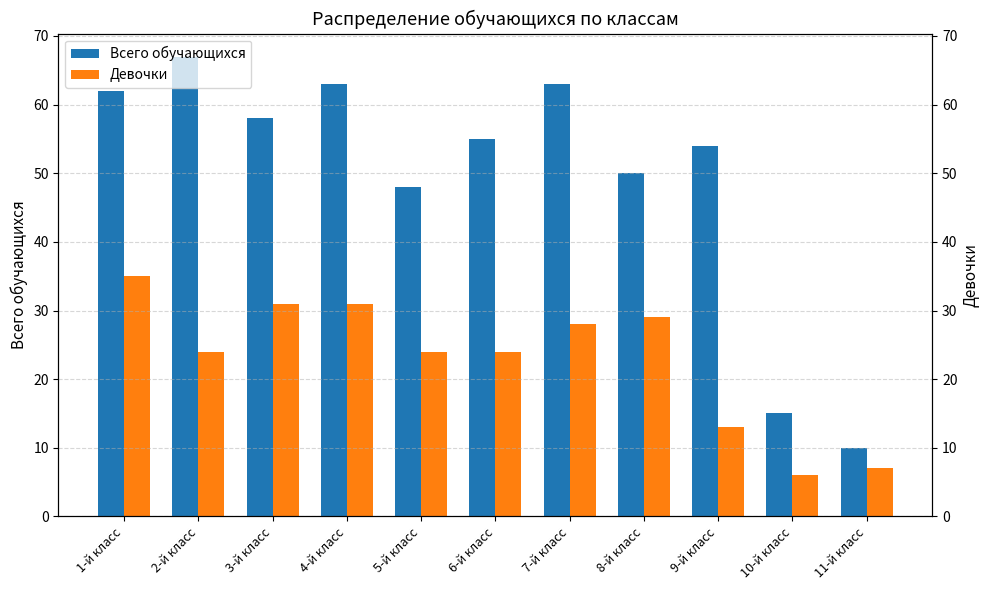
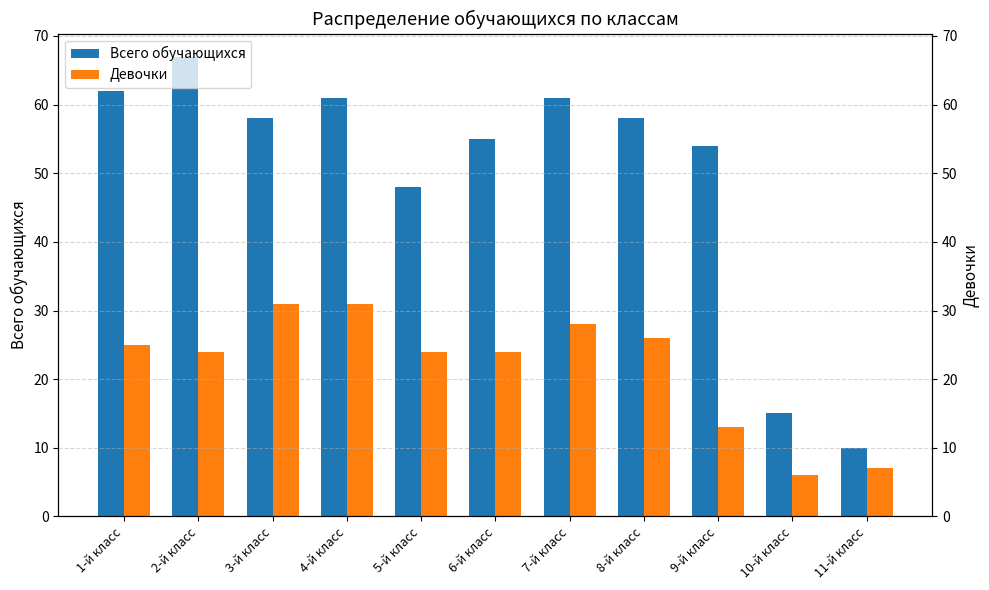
  {
    "Всего обучающихся": {
      "1-й класс": 62,
      "3-й класс": 58,
-     "4-й класс": 63,
+     "4-й класс": 61,
      "5-й класс": 48,
      "6-й класс": 55,
-     "7-й класс": 63,
-     "8-й класс": 50,
+     "7-й класс": 61,
+     "8-й класс": 58,
      "9-й класс": 54,
      "10-й класс": 15,
      "11-й класс": 10
    },
    "Девочки": {
-     "1-й класс": 35,
+     "1-й класс": 25,
      "2-й класс": 24,
      "3-й класс": 31,
      "4-й класс": 31,
      "5-й класс": 24,
      "6-й класс": 24,
      "7-й класс": 28,
-     "8-й класс": 29,
+     "8-й класс": 26,
      "9-й класс": 13,
      "10-й класс": 6,
      "11-й класс": 7
    }
  }
